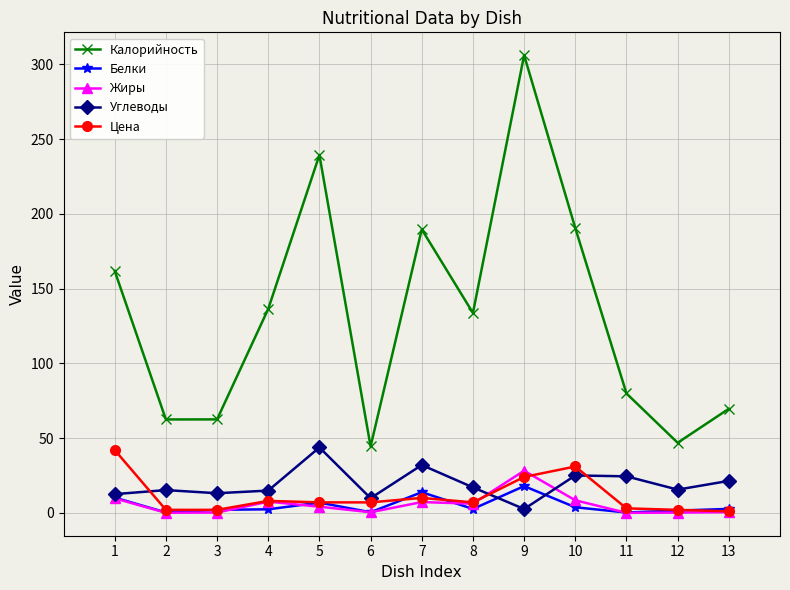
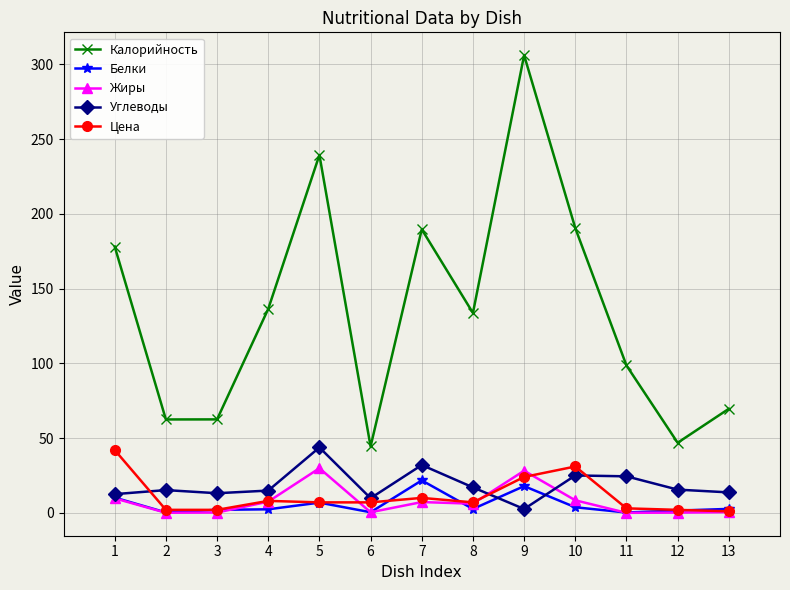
  {
    "Калорийность": {
-     "1": 162,
+     "1": 178,
      "2": 62,
      "3": 63,
      "4": 136,
      "5": 239,
      "6": 44,
      "7": 190,
      "8": 134,
      "9": 306,
      "10": 190,
-     "11": 80,
+     "11": 99,
      "12": 47,
      "13": 70
    },
    "Белки": {
      "4": 2,
-     "7": 14,
+     "7": 22,
      "8": 3,
      "9": 18,
      "10": 4
    },
    "Жиры": {
      "3": 0,
-     "5": 4,
+     "5": 30,
      "7": 7,
      "9": 28,
      "10": 8
    },
    "Углеводы": {
      "1": 13,
      "2": 15,
      "3": 13,
      "4": 15,
      "5": 44,
      "6": 10,
      "7": 32,
      "8": 17,
      "9": 3,
      "10": 25,
      "11": 24,
      "12": 16,
-     "13": 21
+     "13": 14
    },
    "Цена": {
      "1": 42,
      "2": 2,
      "6": 7,
      "7": 10,
      "9": 24,
      "10": 31,
      "11": 3
    }
  }
